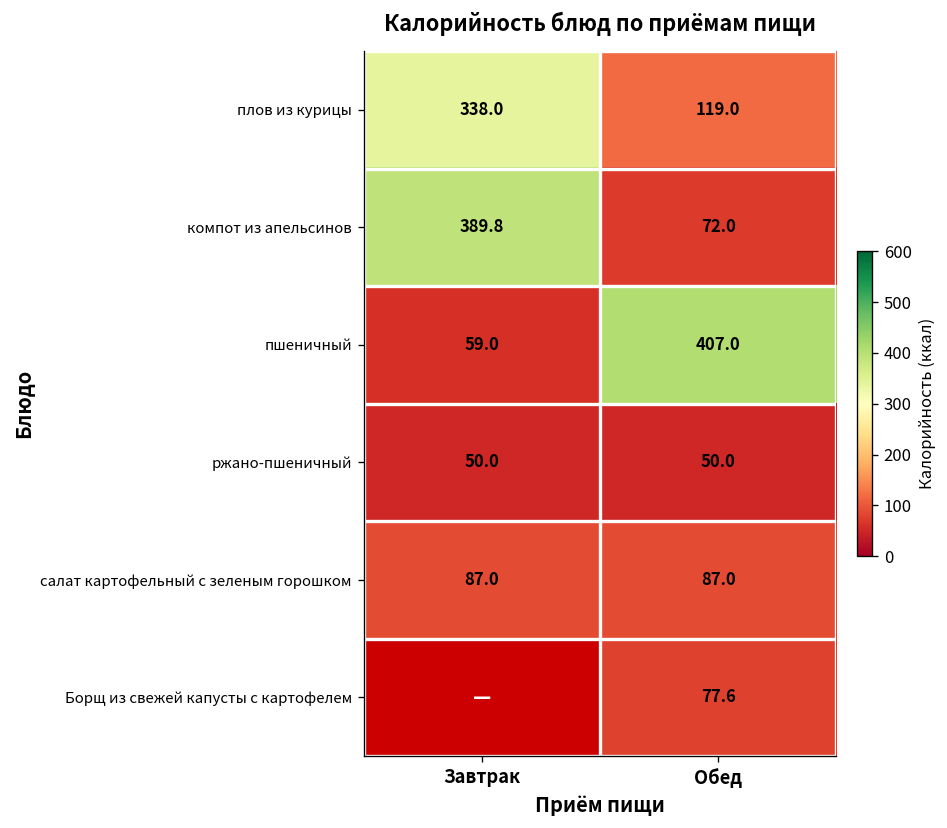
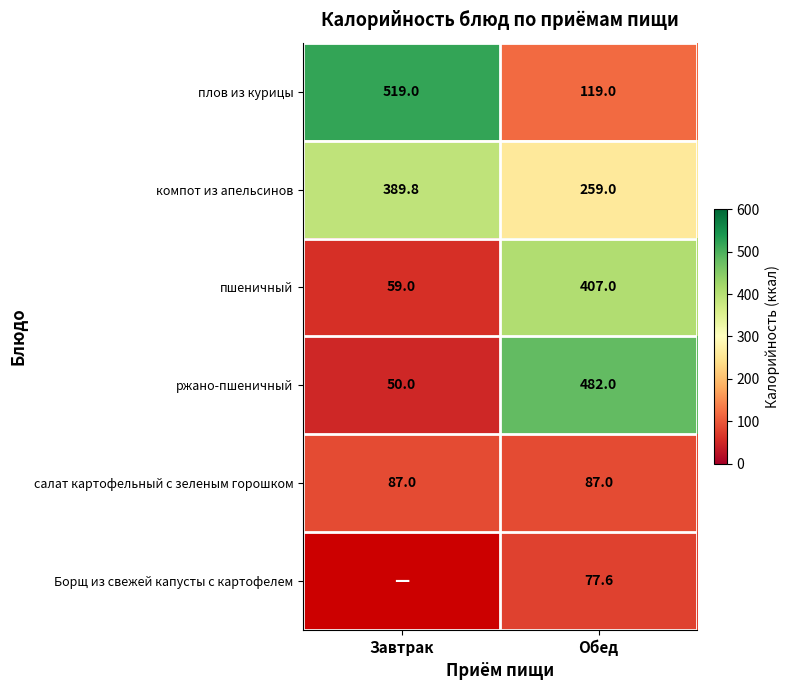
  {
    "плов из курицы": {
-     "Завтрак": 338.0,
+     "Завтрак": 519.0,
      "Обед": 119.0
    },
    "компот из апельсинов": {
      "Завтрак": 389.8,
-     "Обед": 72.0
+     "Обед": 259.0
    },
    "пшеничный": {
      "Завтрак": 59.0,
      "Обед": 407.0
    },
    "ржано-пшеничный": {
      "Завтрак": 50.0,
-     "Обед": 50.0
+     "Обед": 482.0
    },
    "салат картофельный с зеленым горошком": {
      "Завтрак": 87.0,
      "Обед": 87.0
    },
    "Борщ из свежей капусты с картофелем": {
      "Обед": 77.6
    }
  }
